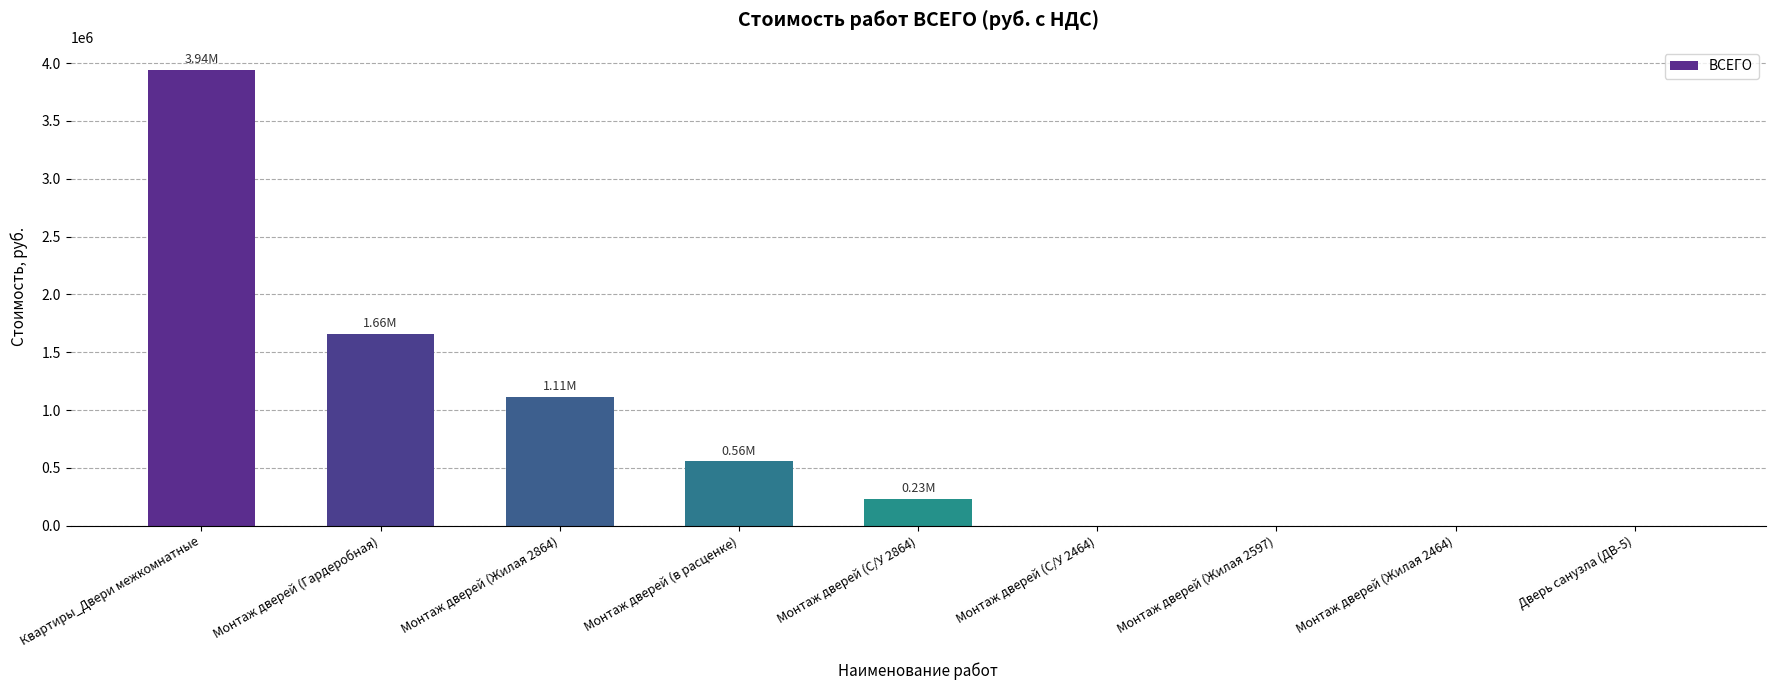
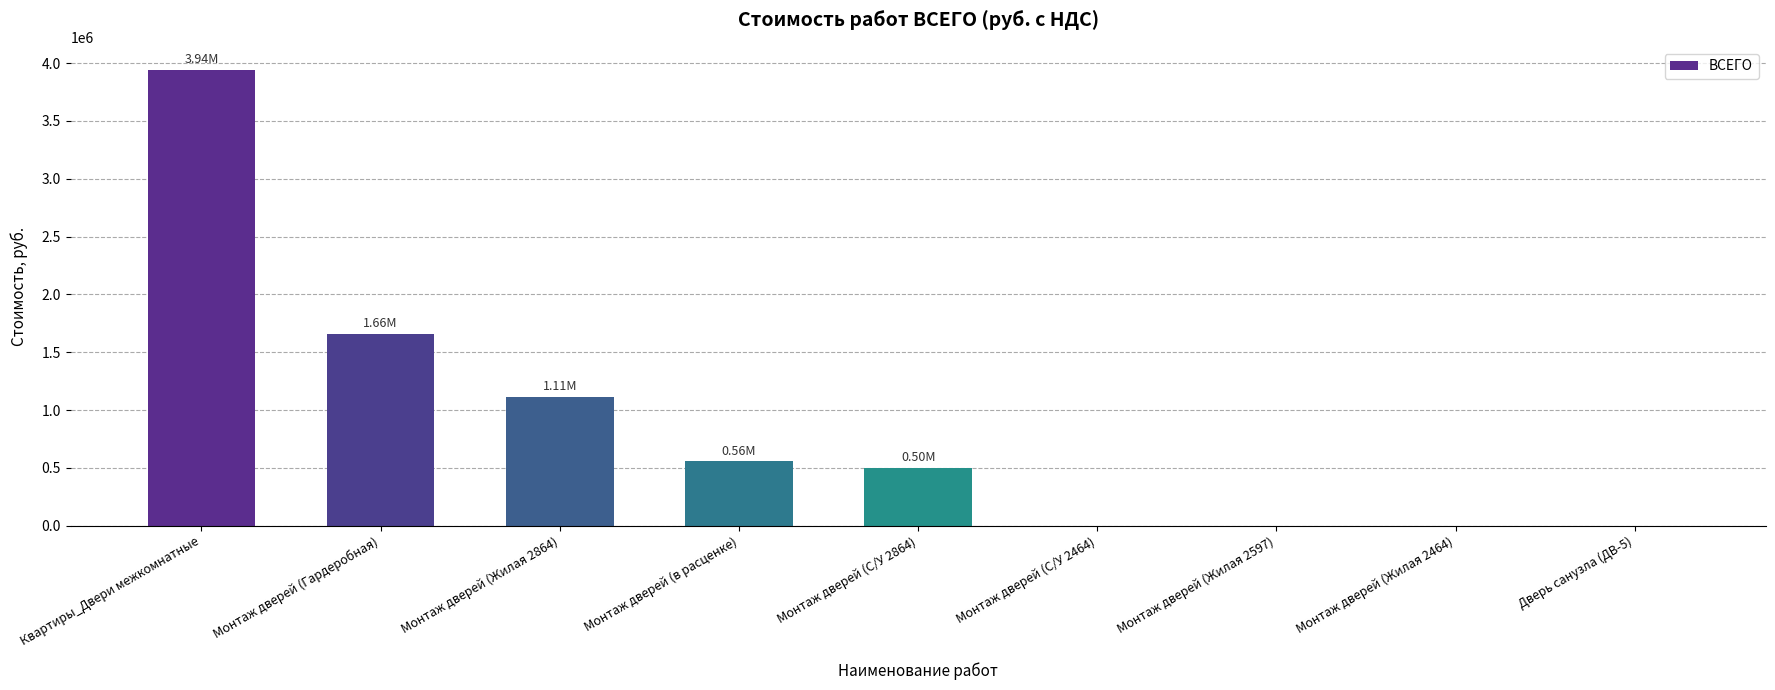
  {
    "Квартиры_Двери межкомнатные": "3.94M",
    "Монтаж дверей (Гардеробная)": "1.66M",
    "Монтаж дверей (Жилая 2864)": "1.11M",
    "Монтаж дверей (в расценке)": "0.56M",
-   "Монтаж дверей (С/У 2864)": "0.23M"
+   "Монтаж дверей (С/У 2864)": "0.50M"
  }
